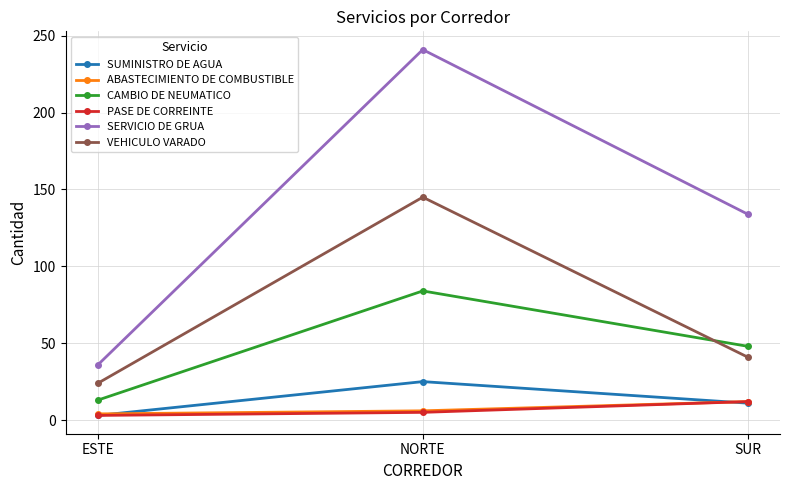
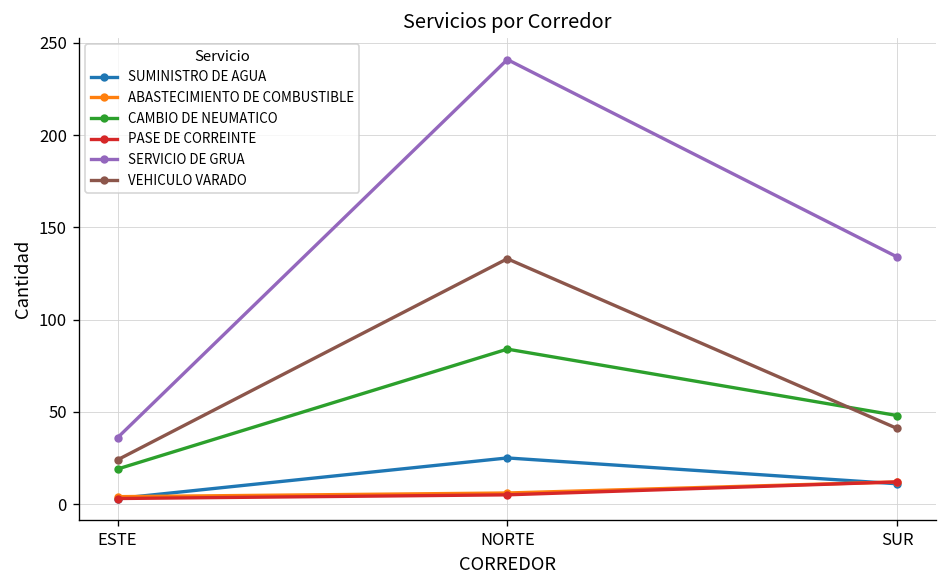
  {
    "SUMINISTRO DE AGUA": {
      "NORTE": 25
    },
    "CAMBIO DE NEUMATICO": {
-     "ESTE": 13,
+     "ESTE": 19,
      "NORTE": 84,
      "SUR": 48
    },
    "SERVICIO DE GRUA": {
      "ESTE": 36,
      "NORTE": 241,
      "SUR": 134
    },
    "VEHICULO VARADO": {
      "ESTE": 24,
-     "NORTE": 145,
+     "NORTE": 133,
      "SUR": 41
    }
  }
